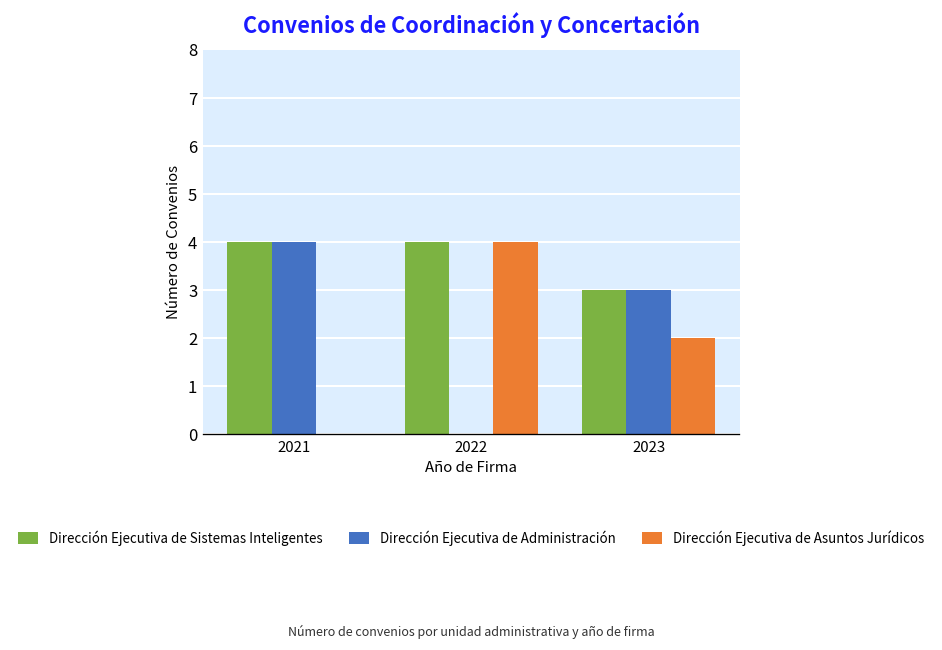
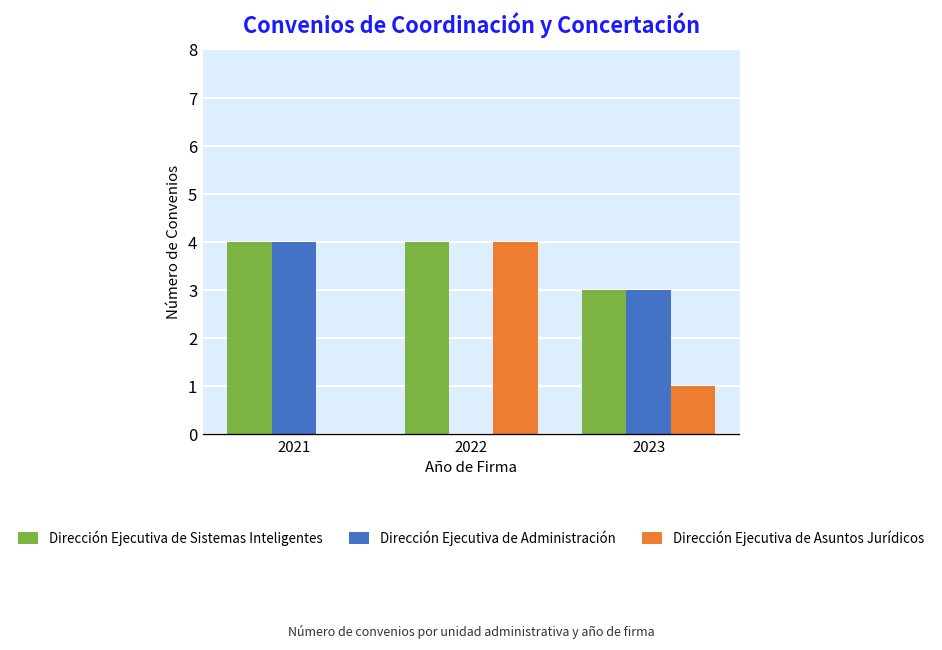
  {
    "Dirección Ejecutiva de Sistemas Inteligentes": {
      "2021": 4,
      "2022": 4,
      "2023": 3
    },
    "Dirección Ejecutiva de Administración": {
      "2021": 4,
      "2022": 0,
      "2023": 3
    },
    "Dirección Ejecutiva de Asuntos Jurídicos": {
      "2021": 0,
      "2022": 4,
-     "2023": 2
+     "2023": 1
    }
  }
